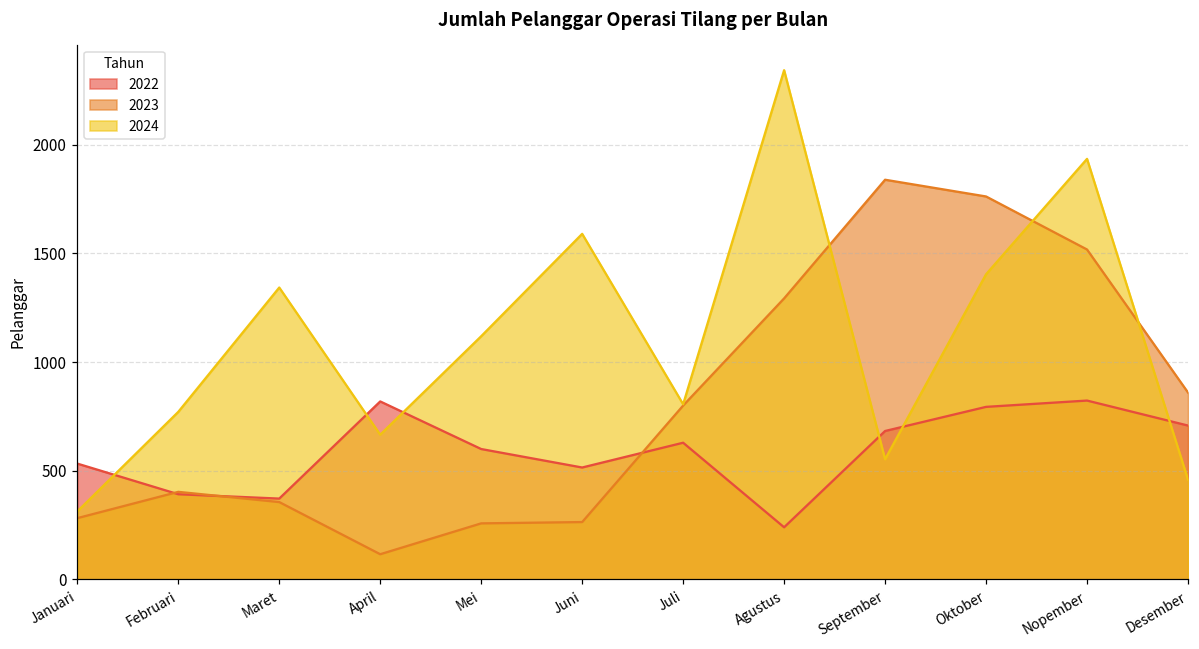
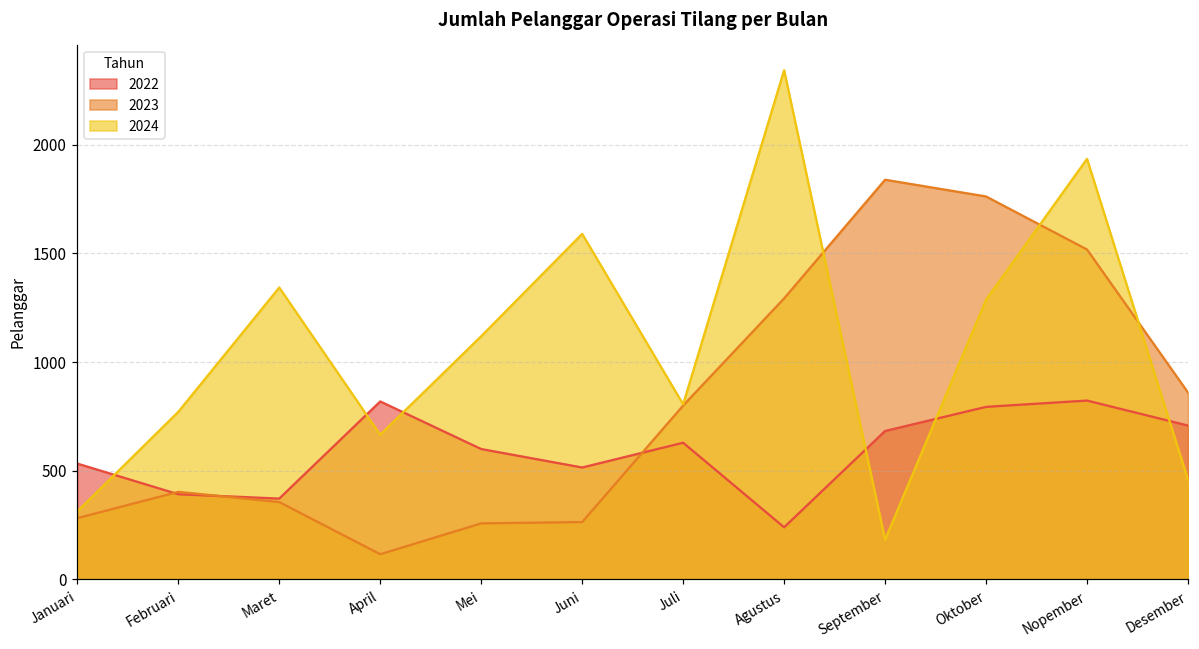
  {
    "2024": {
      "Januari": 310,
      "Februari": 770,
      "Maret": 1340,
      "April": 670,
      "Mei": 1120,
      "Juni": 1590,
      "Agustus": 2340,
-     "September": 550,
-     "Oktober": 1400,
+     "September": 180,
+     "Oktober": 1290,
      "Nopember": 1940,
      "Desember": 460
    }
  }
